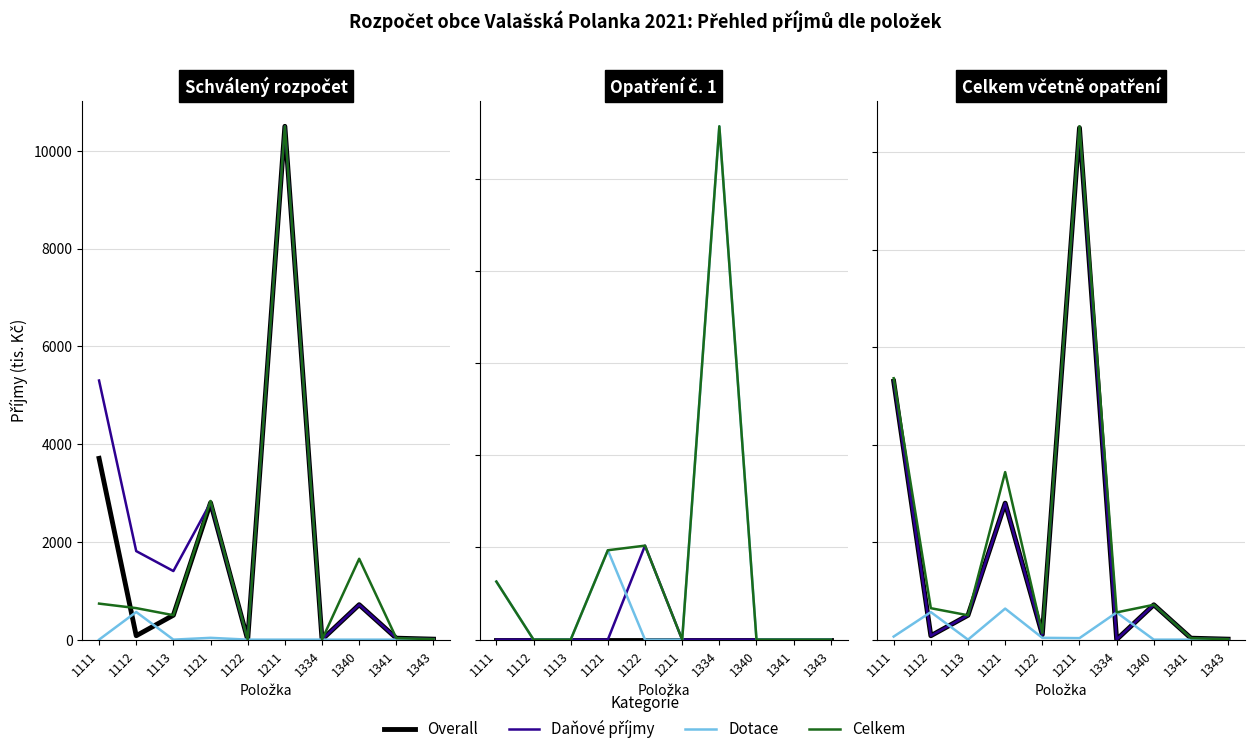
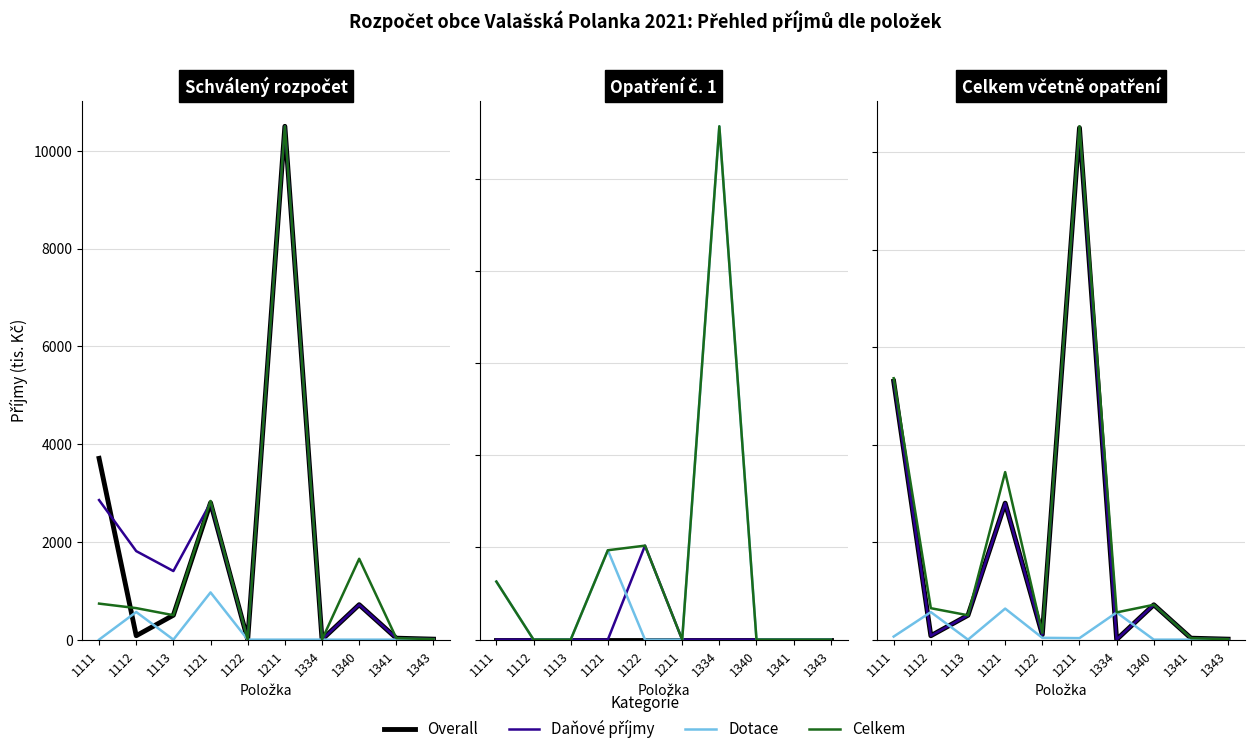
  {
    "Schválený rozpočet": {
      "Overall": {
        "1111": 3700,
        "1112": 100
      },
      "Daňové příjmy": {
-       "1111": 5300,
+       "1111": 2900,
        "1112": 1800,
        "1113": 1400
      },
      "Dotace": {
        "1111": 0,
        "1112": 600,
        "1113": 0,
-       "1121": 0,
+       "1121": 1000,
        "1211": 0,
        "1340": 0
      },
      "Celkem": {
        "1111": 700,
        "1112": 600,
        "1340": 1700
      }
    }
  }
